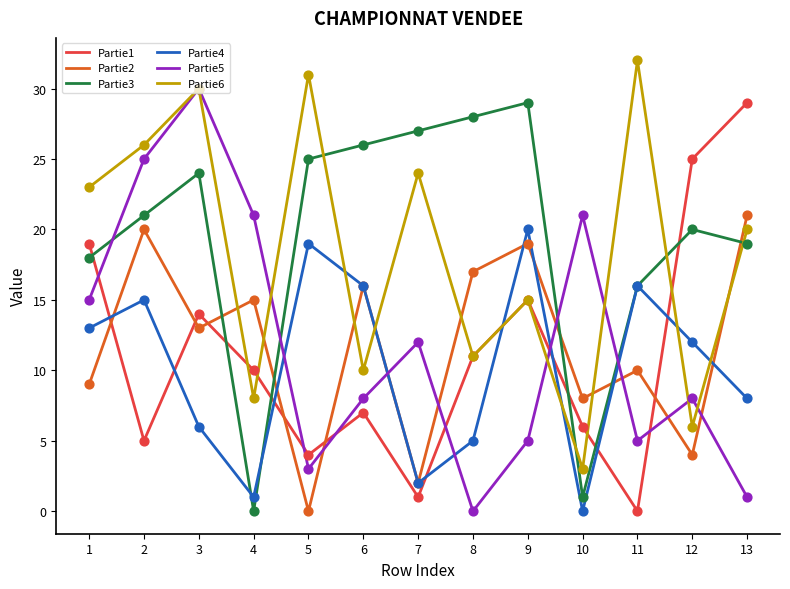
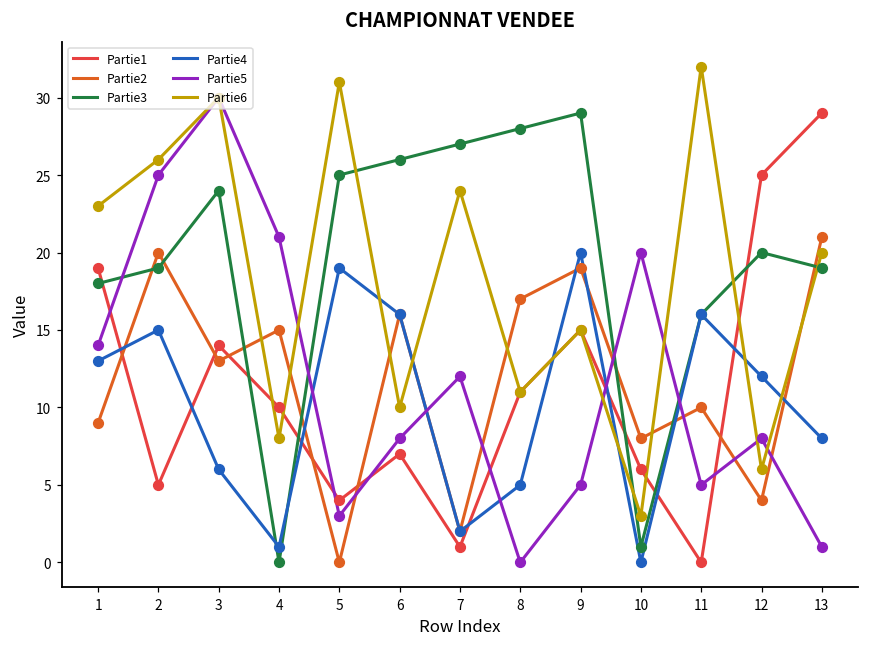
  {
    "Partie3": {
      "1": 18,
-     "2": 21,
+     "2": 19,
      "3": 24,
      "4": 0,
      "5": 25,
      "6": 26,
      "7": 27,
      "8": 28,
      "9": 29,
      "10": 1,
      "12": 20,
      "13": 19
    },
    "Partie4": {
      "1": 13,
      "2": 15,
      "3": 6,
      "4": 1,
      "5": 19,
      "8": 5,
      "9": 20,
      "10": 0,
      "12": 12,
      "13": 8
    },
    "Partie5": {
-     "1": 15,
+     "1": 14,
      "2": 25,
      "4": 21,
      "5": 3,
      "6": 8,
      "7": 12,
      "8": 0,
      "9": 5,
-     "10": 21,
+     "10": 20,
      "11": 5,
      "12": 8,
      "13": 1
    },
    "Partie6": {
      "1": 23,
      "2": 26,
      "4": 8,
      "5": 31,
      "6": 10,
      "7": 24,
      "10": 3,
      "11": 32,
      "12": 6,
      "13": 20
    }
  }
